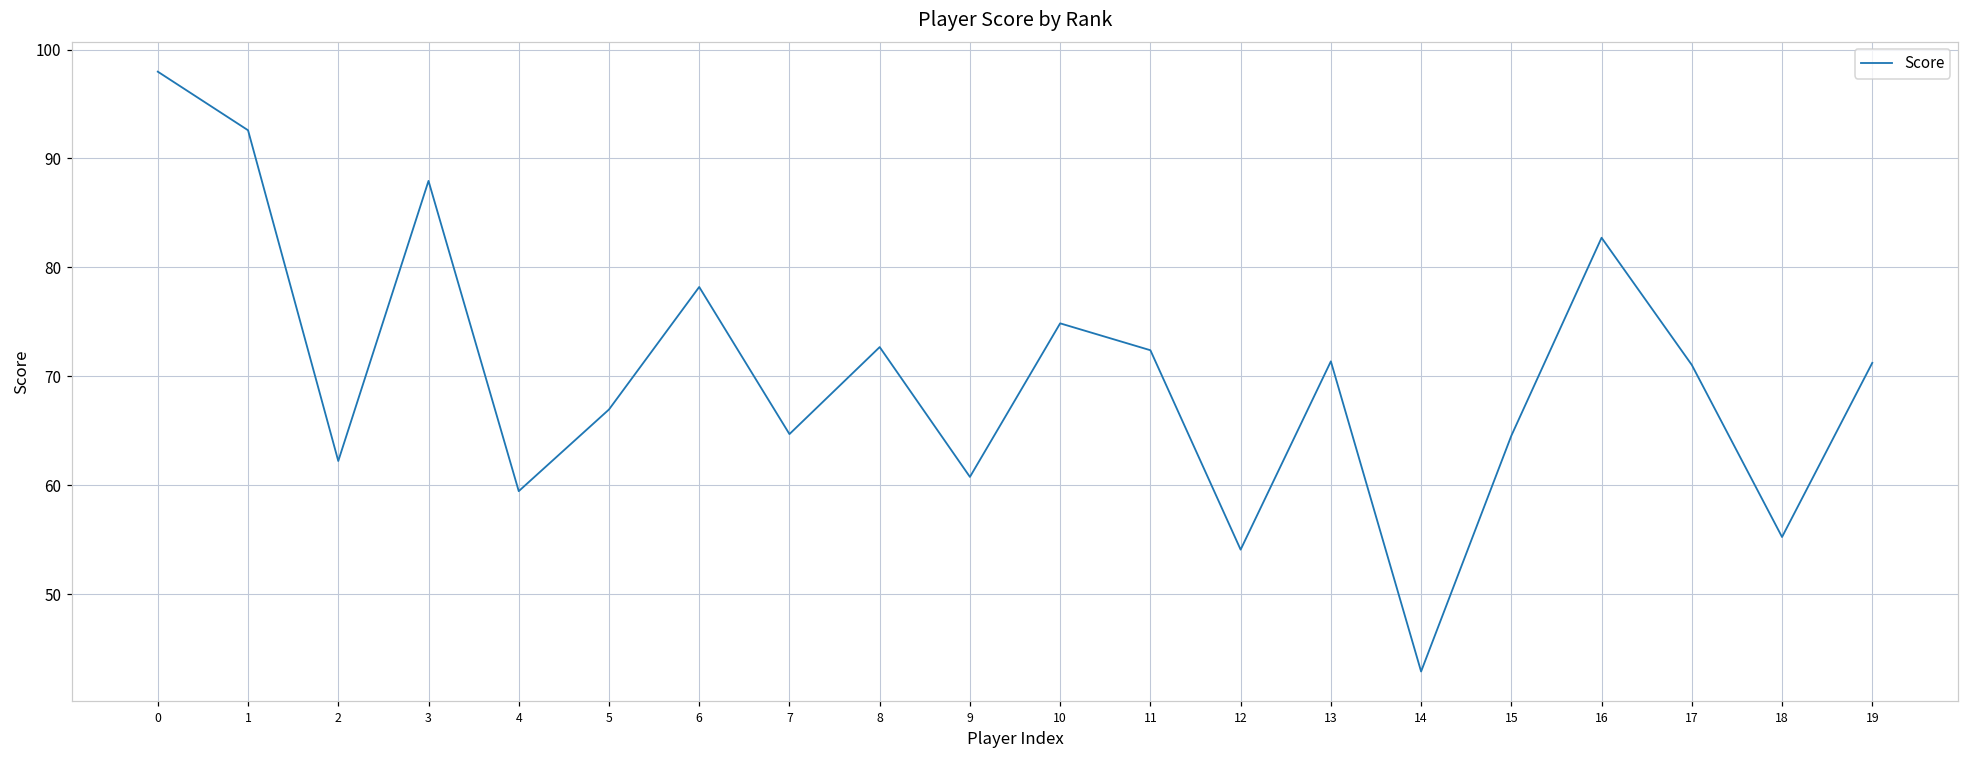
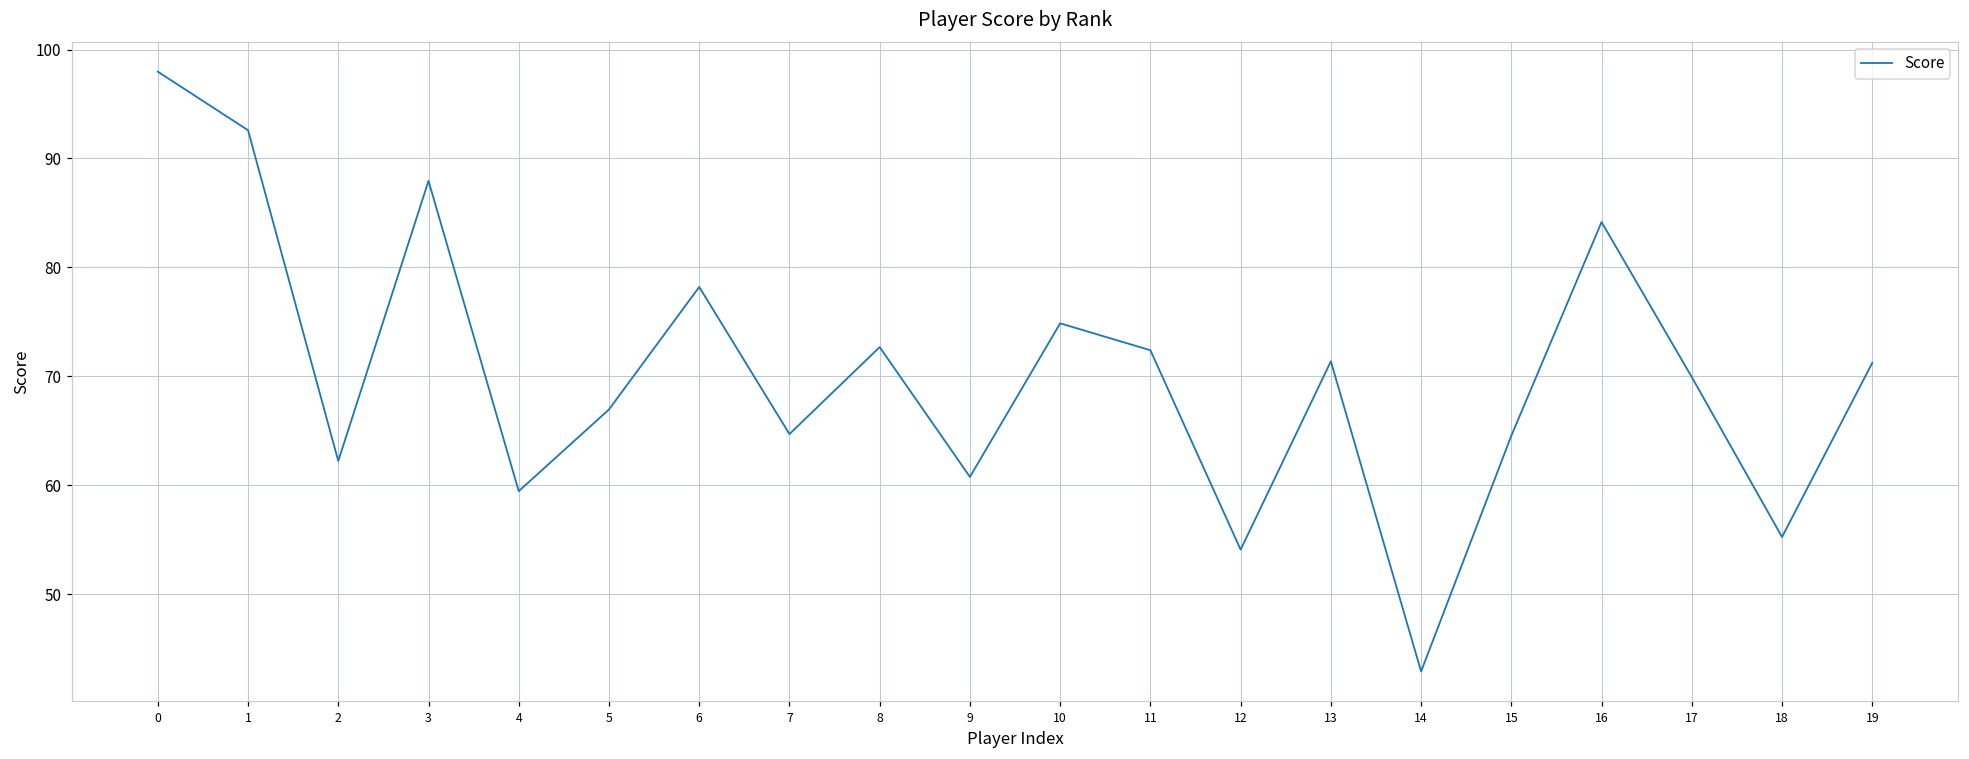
  {
    "0": 98,
    "1": 93,
    "2": 62,
    "3": 88,
    "4": 59,
    "5": 67,
    "6": 78,
    "7": 65,
    "8": 73,
    "9": 61,
    "10": 75,
    "11": 72,
    "12": 54,
    "13": 71,
    "14": 43,
    "15": 65,
-   "16": 83,
-   "17": 71,
+   "16": 84,
+   "17": 70,
    "18": 55,
    "19": 71
  }
